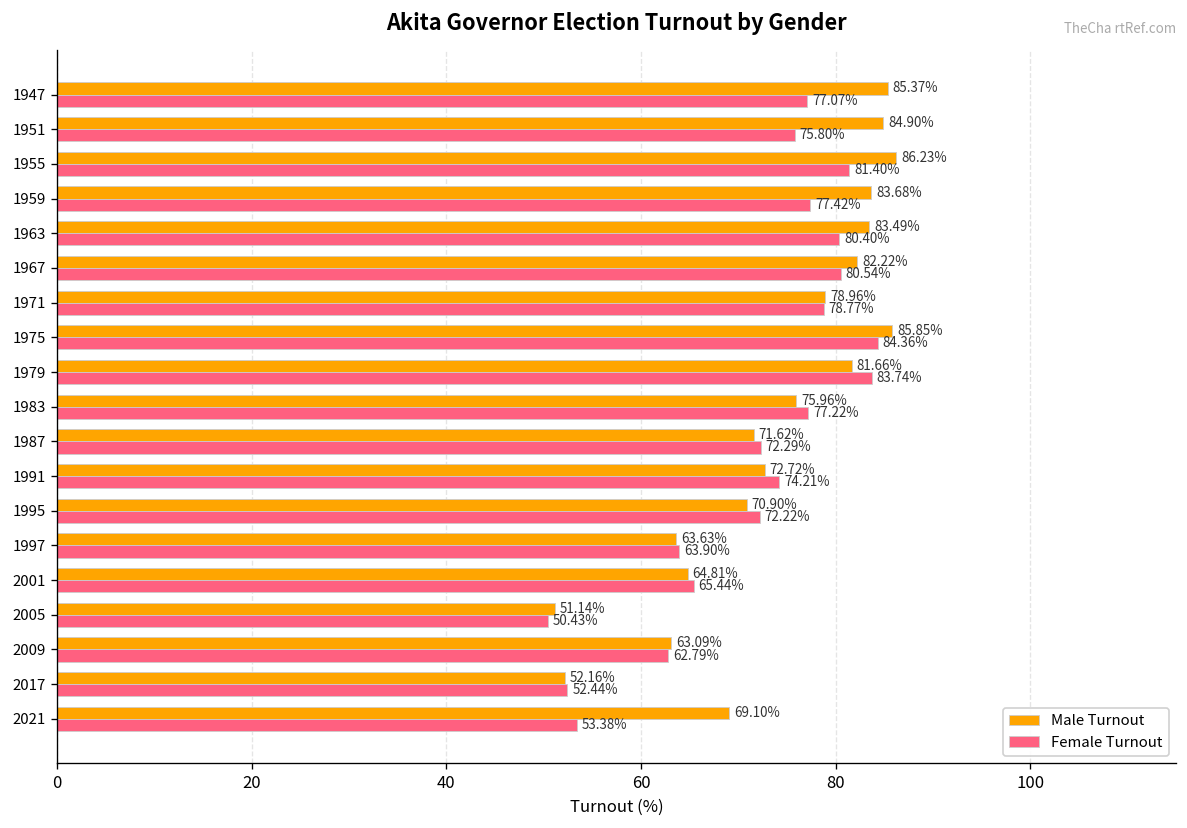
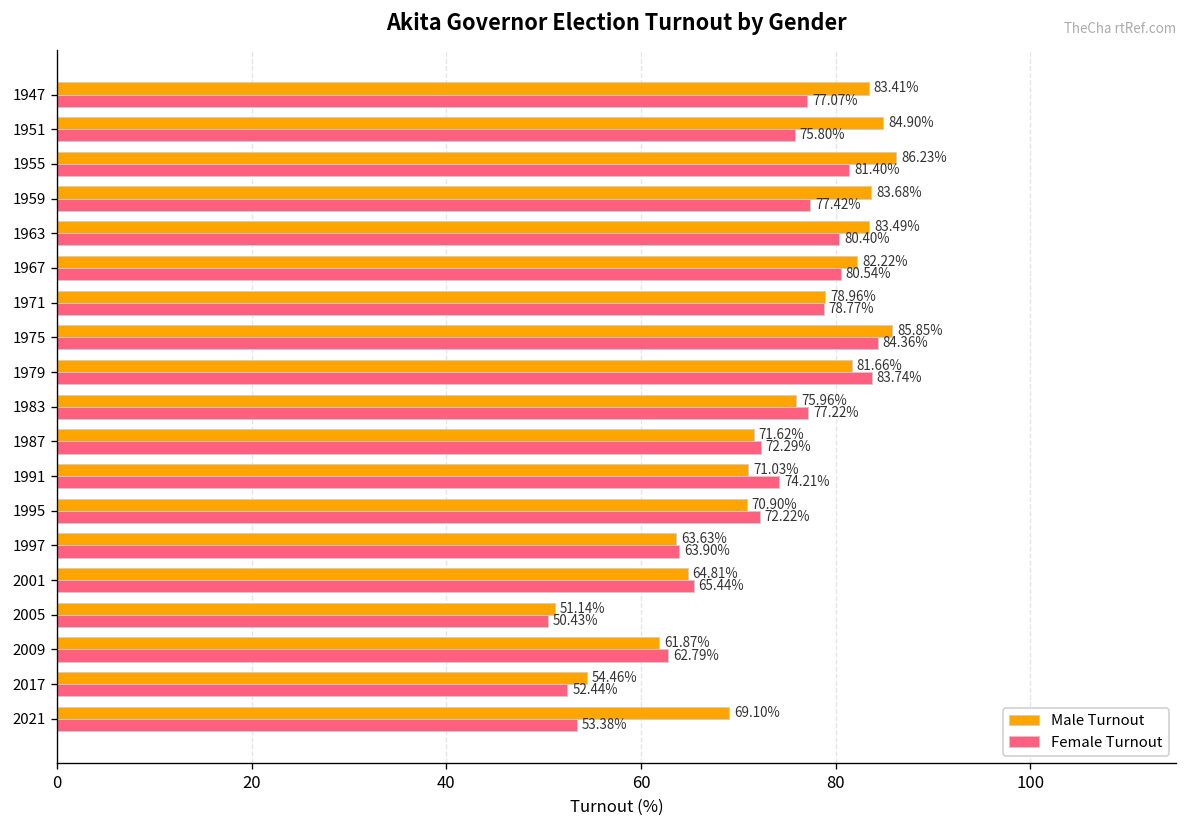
  {
    "Male Turnout": {
-     "1947": "85.37%",
+     "1947": "83.41%",
      "1951": "84.90%",
      "1955": "86.23%",
      "1959": "83.68%",
      "1963": "83.49%",
      "1967": "82.22%",
      "1971": "78.96%",
      "1975": "85.85%",
      "1979": "81.66%",
      "1983": "75.96%",
      "1987": "71.62%",
-     "1991": "72.72%",
+     "1991": "71.03%",
      "1995": "70.90%",
      "1997": "63.63%",
      "2001": "64.81%",
      "2005": "51.14%",
-     "2009": "63.09%",
-     "2017": "52.16%",
+     "2009": "61.87%",
+     "2017": "54.46%",
      "2021": "69.10%"
    },
    "Female Turnout": {
      "1947": "77.07%",
      "1951": "75.80%",
      "1955": "81.40%",
      "1959": "77.42%",
      "1963": "80.40%",
      "1967": "80.54%",
      "1971": "78.77%",
      "1975": "84.36%",
      "1979": "83.74%",
      "1983": "77.22%",
      "1987": "72.29%",
      "1991": "74.21%",
      "1995": "72.22%",
      "1997": "63.90%",
      "2001": "65.44%",
      "2005": "50.43%",
      "2009": "62.79%",
      "2017": "52.44%",
      "2021": "53.38%"
    }
  }
